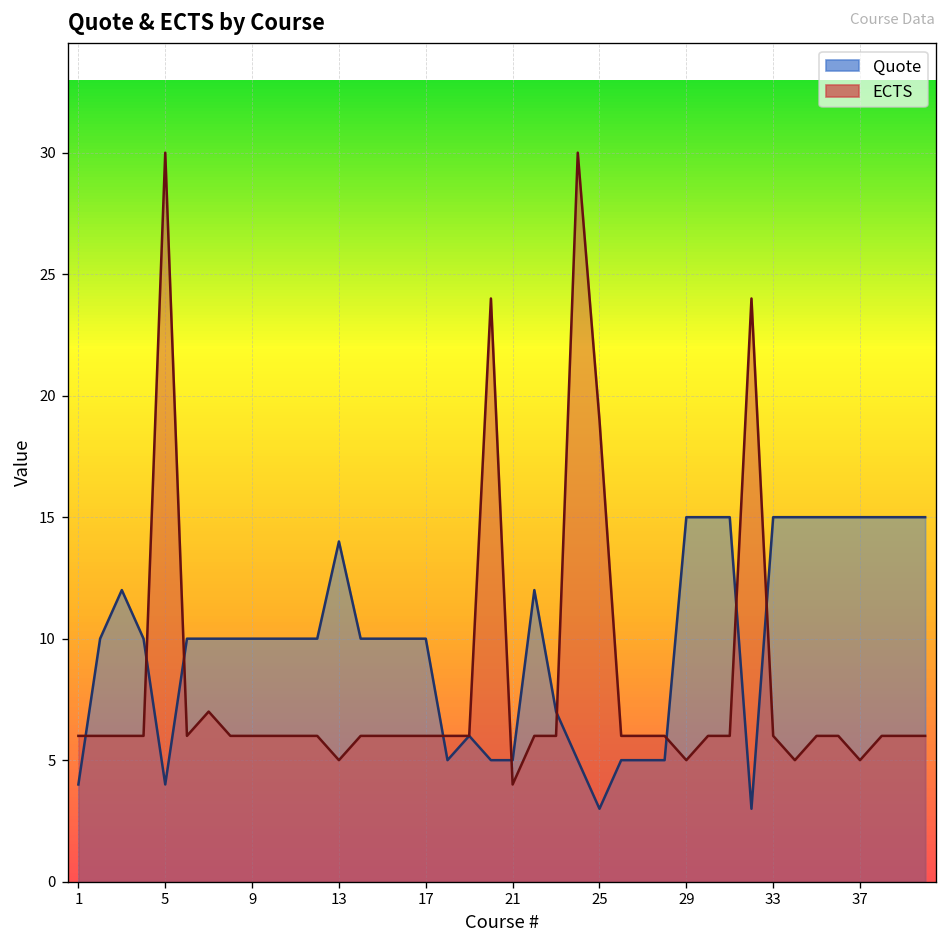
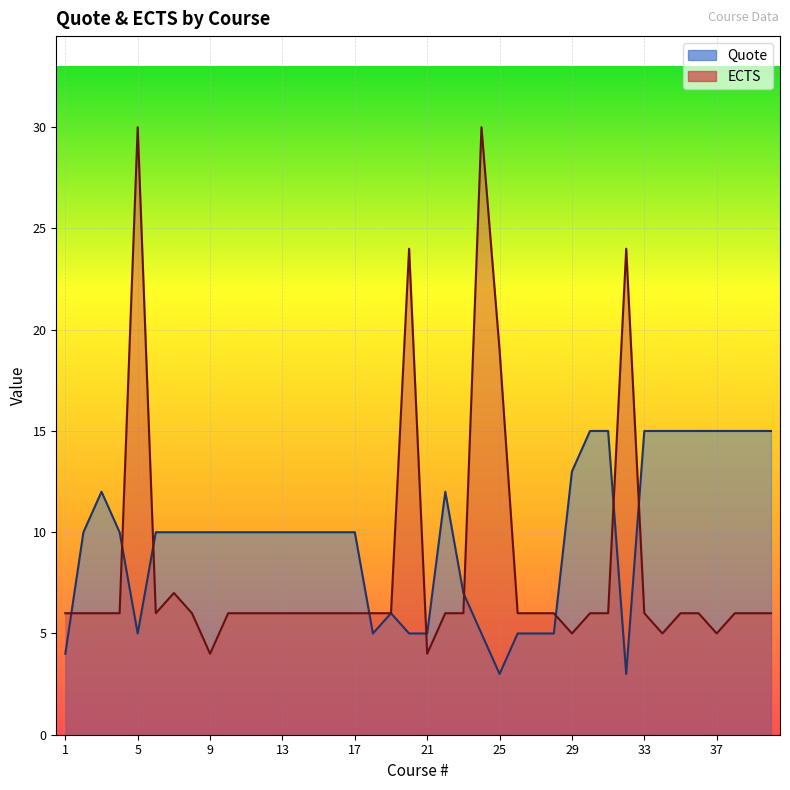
  {
    "Quote": {
      "1": 4,
-     "5": 4,
+     "5": 5,
      "9": 10,
-     "13": 14,
+     "13": 10,
      "17": 10,
      "21": 5,
      "25": 3,
-     "29": 15,
+     "29": 13,
      "33": 15,
      "37": 15
    },
    "ECTS": {
      "1": 6,
      "5": 30,
-     "9": 6,
-     "13": 5,
+     "9": 4,
+     "13": 6,
      "17": 6,
      "21": 4,
      "25": 19,
      "29": 5,
      "33": 6,
      "37": 5
    }
  }
